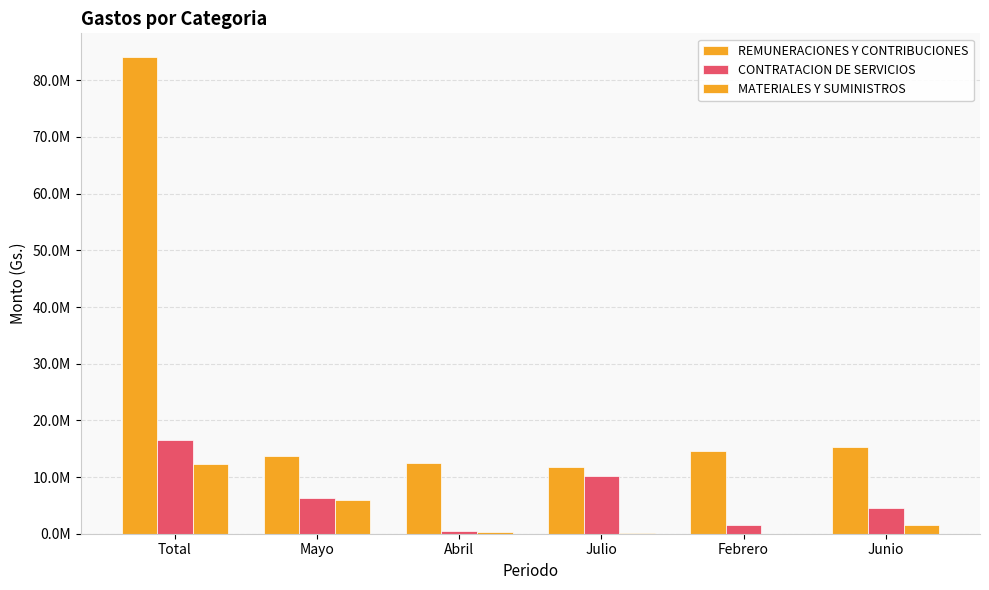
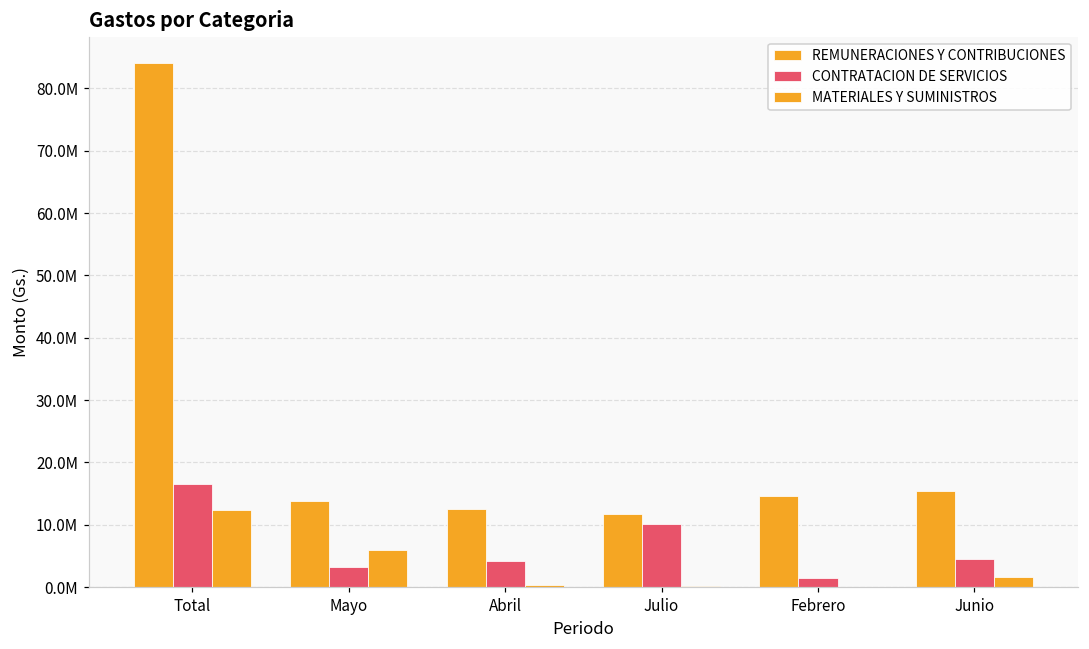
  {
    "CONTRATACION DE SERVICIOS": {
      "Total": 17000000,
-     "Mayo": 6000000,
-     "Abril": 1000000,
+     "Mayo": 3000000,
+     "Abril": 4000000,
      "Julio": 10000000,
      "Febrero": 1000000,
      "Junio": 5000000
    }
  }
